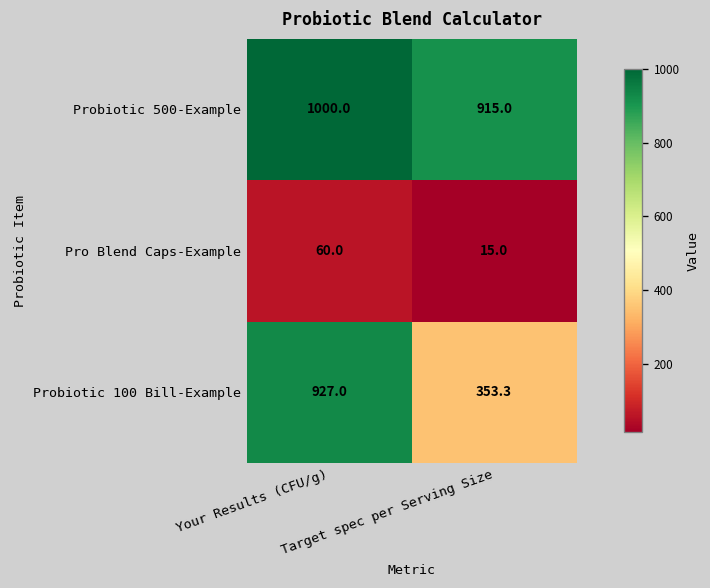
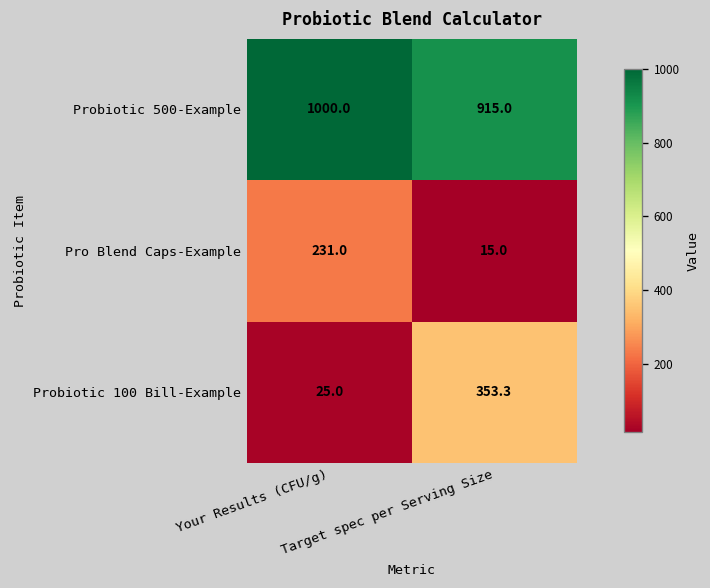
  {
    "Probiotic 500-Example": {
      "Your Results (CFU/g)": 1000.0,
      "Target spec per Serving Size": 915.0
    },
    "Pro Blend Caps-Example": {
-     "Your Results (CFU/g)": 60.0,
+     "Your Results (CFU/g)": 231.0,
      "Target spec per Serving Size": 15.0
    },
    "Probiotic 100 Bill-Example": {
-     "Your Results (CFU/g)": 927.0,
+     "Your Results (CFU/g)": 25.0,
      "Target spec per Serving Size": 353.3
    }
  }
